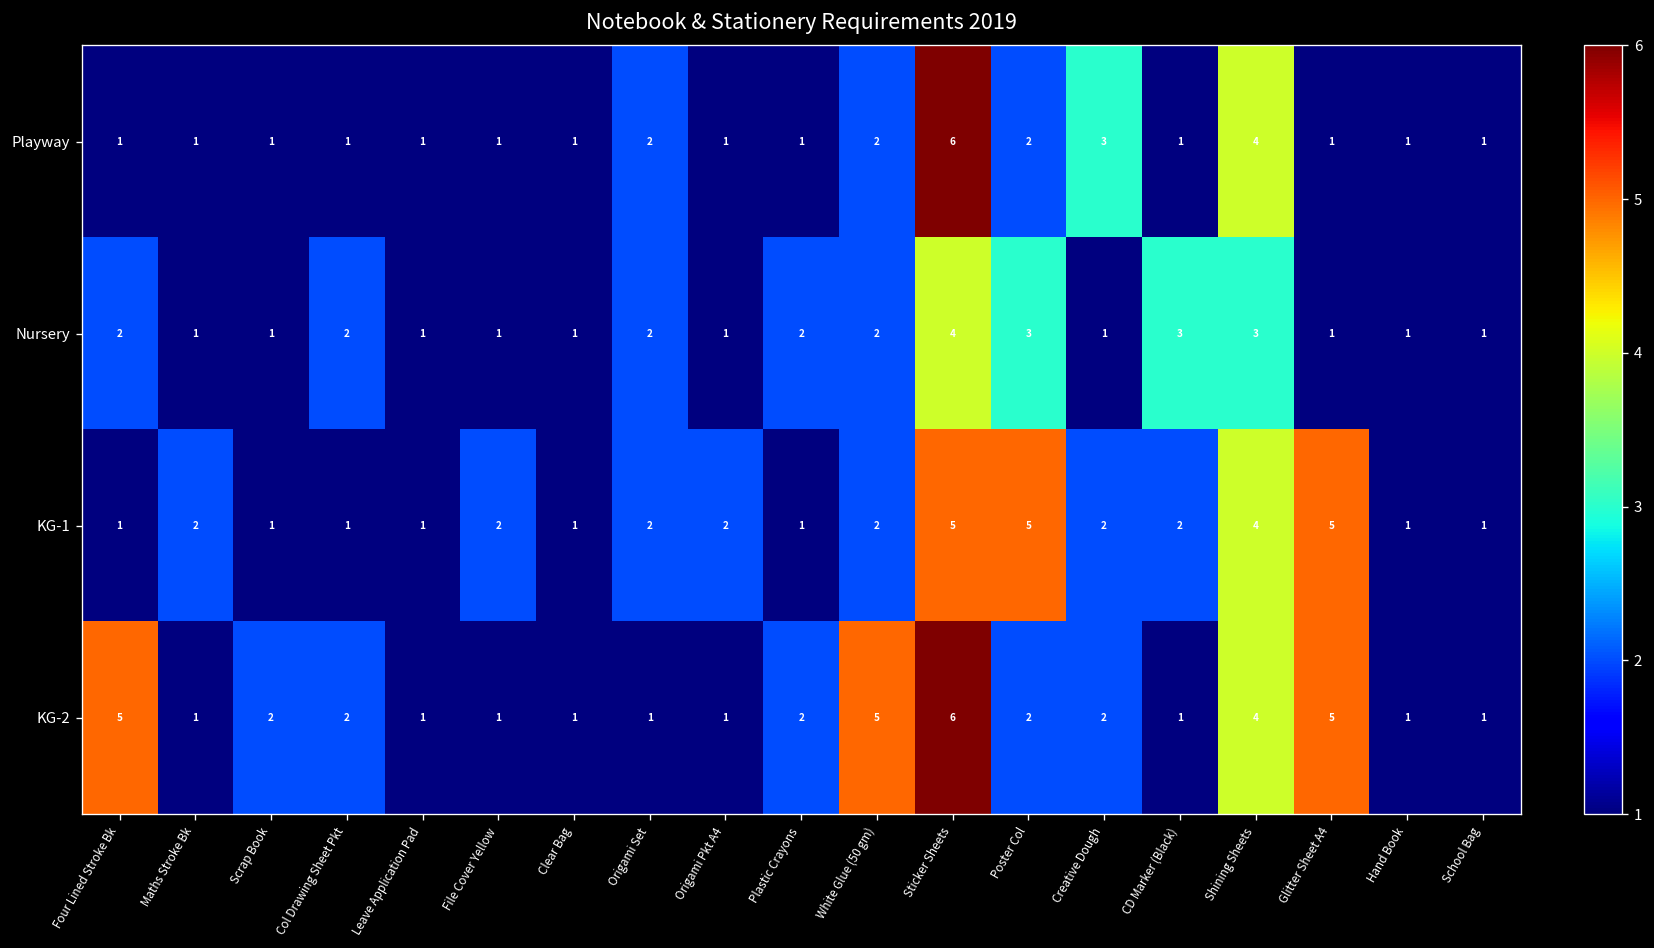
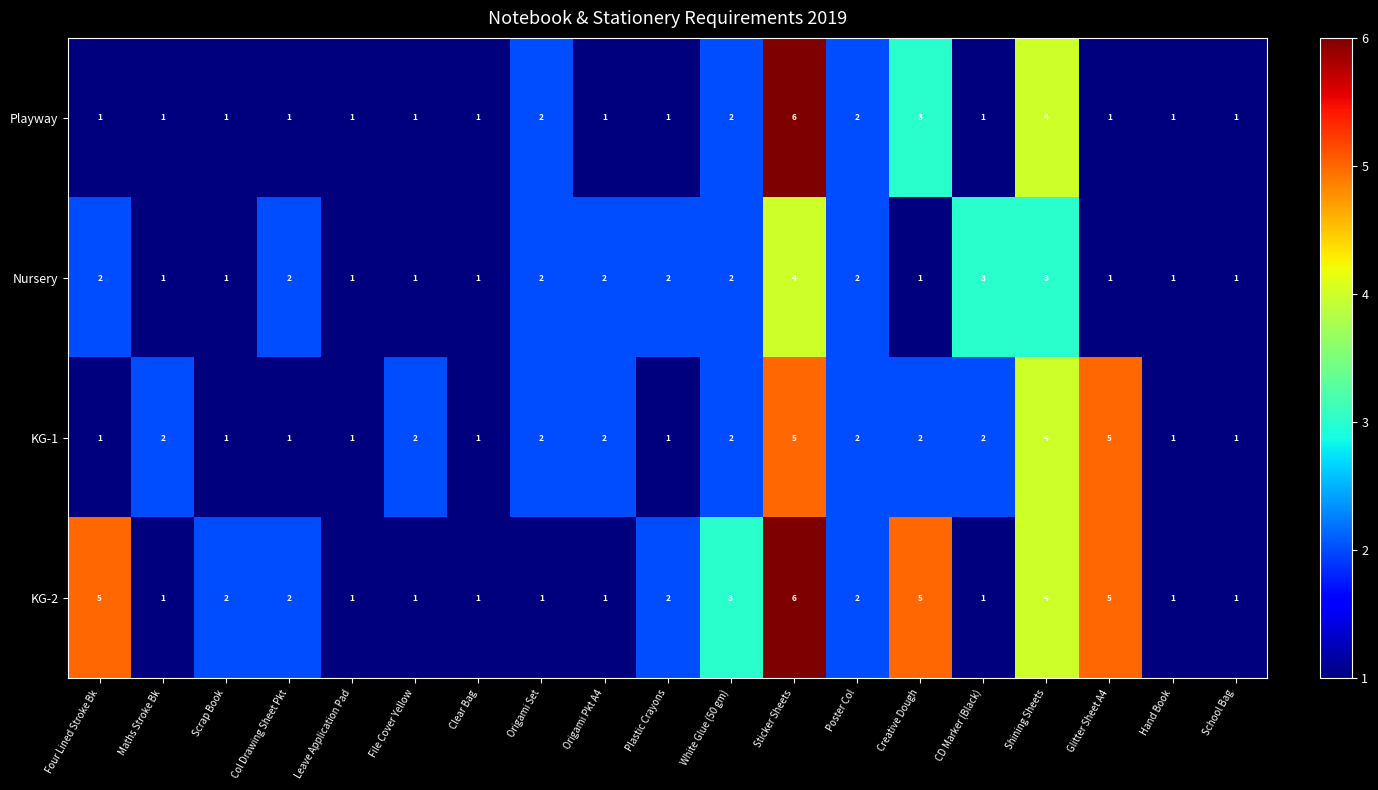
  {
    "Playway": {
      "Four Lined Stroke Bk": 1,
      "Maths Stroke Bk": 1,
      "Scrap Book": 1,
      "Col Drawing Sheet Pkt": 1,
      "Leave Application Pad": 1,
      "File Cover Yellow": 1,
      "Clear Bag": 1,
      "Origami Set": 2,
      "Origami Pkt A4": 1,
      "Plastic Crayons": 1,
      "White Glue (50 gm)": 2,
      "Sticker Sheets": 6,
      "Poster Col": 2,
      "Creative Dough": 3,
      "CD Marker (Black)": 1,
      "Shining Sheets": 4,
      "Glitter Sheet A4": 1,
      "Hand Book": 1,
      "School Bag": 1
    },
    "Nursery": {
      "Four Lined Stroke Bk": 2,
      "Maths Stroke Bk": 1,
      "Scrap Book": 1,
      "Col Drawing Sheet Pkt": 2,
      "Leave Application Pad": 1,
      "File Cover Yellow": 1,
      "Clear Bag": 1,
      "Origami Set": 2,
-     "Origami Pkt A4": 1,
+     "Origami Pkt A4": 2,
      "Plastic Crayons": 2,
      "White Glue (50 gm)": 2,
      "Sticker Sheets": 4,
-     "Poster Col": 3,
+     "Poster Col": 2,
      "Creative Dough": 1,
      "CD Marker (Black)": 3,
      "Shining Sheets": 3,
      "Glitter Sheet A4": 1,
      "Hand Book": 1,
      "School Bag": 1
    },
    "KG-1": {
      "Four Lined Stroke Bk": 1,
      "Maths Stroke Bk": 2,
      "Scrap Book": 1,
      "Col Drawing Sheet Pkt": 1,
      "Leave Application Pad": 1,
      "File Cover Yellow": 2,
      "Clear Bag": 1,
      "Origami Set": 2,
      "Origami Pkt A4": 2,
      "Plastic Crayons": 1,
      "White Glue (50 gm)": 2,
      "Sticker Sheets": 5,
-     "Poster Col": 5,
+     "Poster Col": 2,
      "Creative Dough": 2,
      "CD Marker (Black)": 2,
      "Shining Sheets": 4,
      "Glitter Sheet A4": 5,
      "Hand Book": 1,
      "School Bag": 1
    },
    "KG-2": {
      "Four Lined Stroke Bk": 5,
      "Maths Stroke Bk": 1,
      "Scrap Book": 2,
      "Col Drawing Sheet Pkt": 2,
      "Leave Application Pad": 1,
      "File Cover Yellow": 1,
      "Clear Bag": 1,
      "Origami Set": 1,
      "Origami Pkt A4": 1,
      "Plastic Crayons": 2,
-     "White Glue (50 gm)": 5,
+     "White Glue (50 gm)": 3,
      "Sticker Sheets": 6,
      "Poster Col": 2,
-     "Creative Dough": 2,
+     "Creative Dough": 5,
      "CD Marker (Black)": 1,
      "Shining Sheets": 4,
      "Glitter Sheet A4": 5,
      "Hand Book": 1,
      "School Bag": 1
    }
  }
